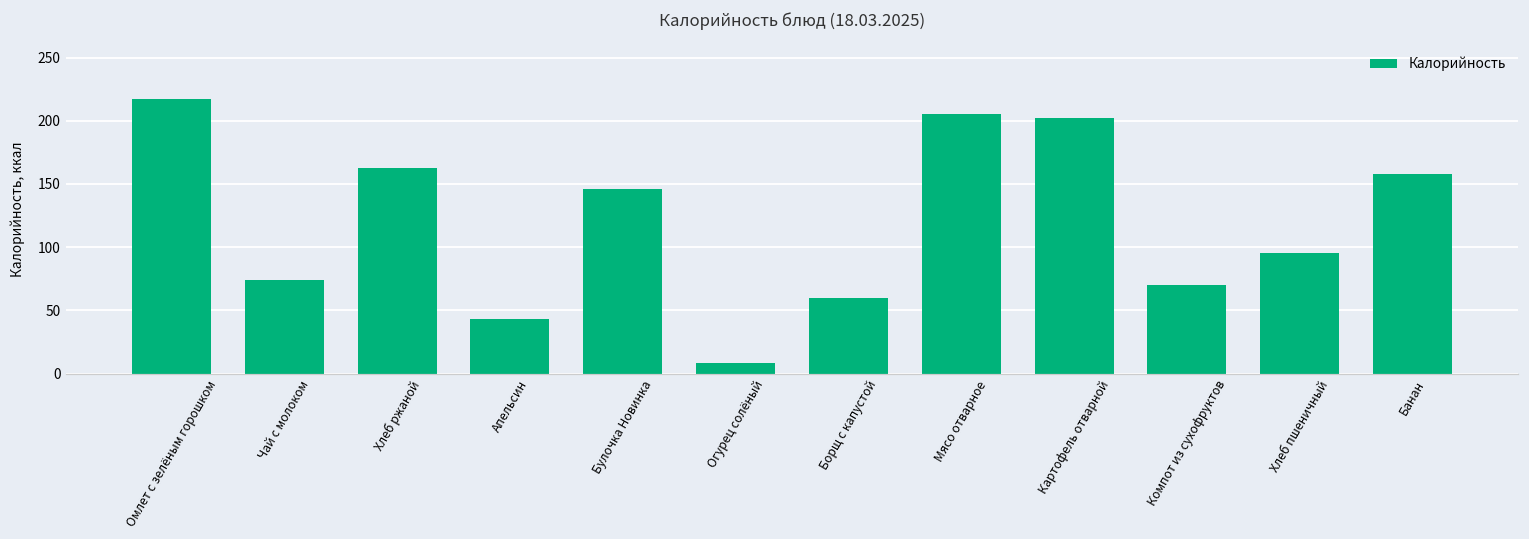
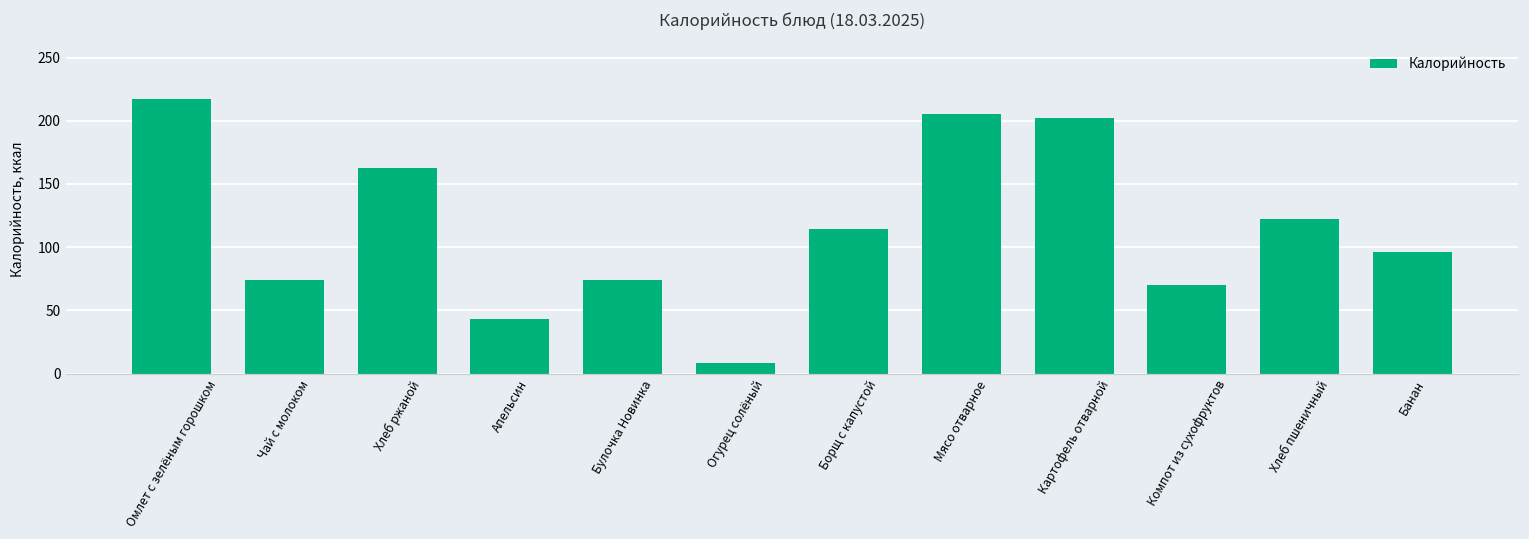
  {
    "Омлет с зелёным горошком": 217,
    "Чай с молоком": 74,
    "Хлеб ржаной": 163,
    "Апельсин": 43,
-   "Булочка Новинка": 146,
+   "Булочка Новинка": 74,
    "Огурец солёный": 8,
-   "Борщ с капустой": 60,
+   "Борщ с капустой": 114,
    "Мясо отварное": 205,
    "Картофель отварной": 202,
    "Компот из сухофруктов": 70,
-   "Хлеб пшеничный": 95,
-   "Банан": 158
+   "Хлеб пшеничный": 122,
+   "Банан": 96
  }
